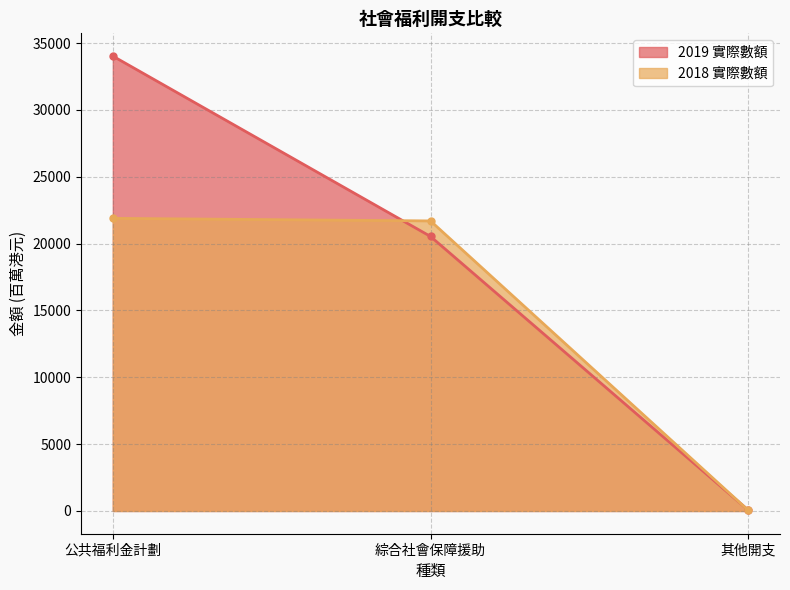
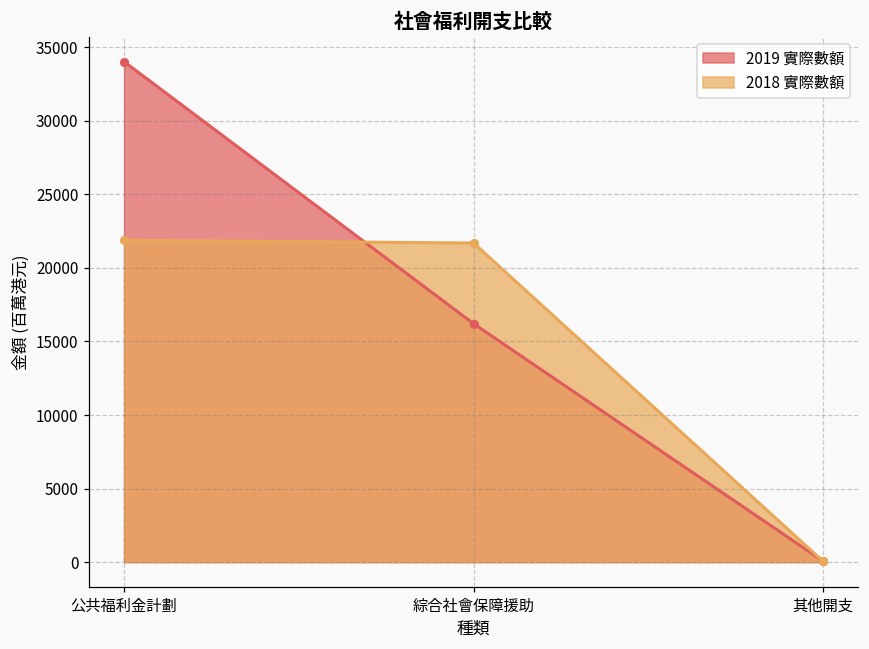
  {
    "2019 實際數額": {
      "公共福利金計劃": 34000,
-     "綜合社會保障援助": 20500
+     "綜合社會保障援助": 16200
    },
    "2018 實際數額": {
      "公共福利金計劃": 21900,
      "綜合社會保障援助": 21700
    }
  }
